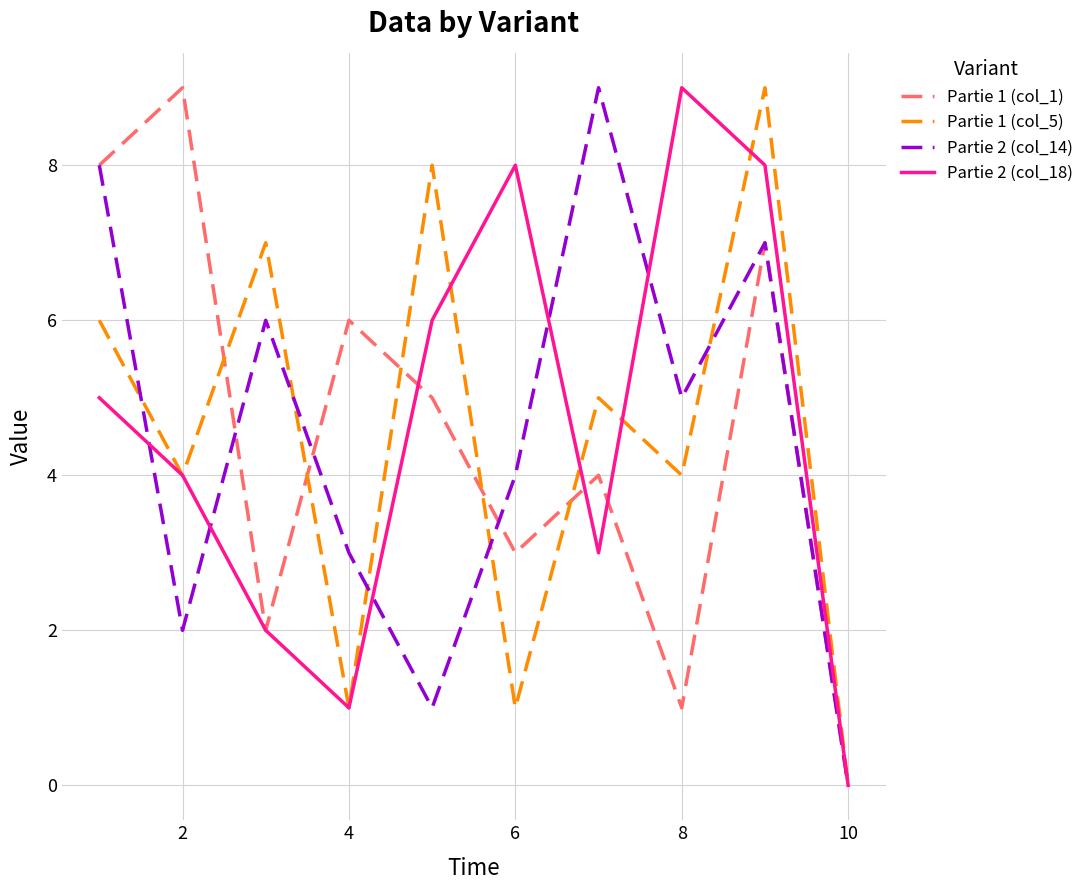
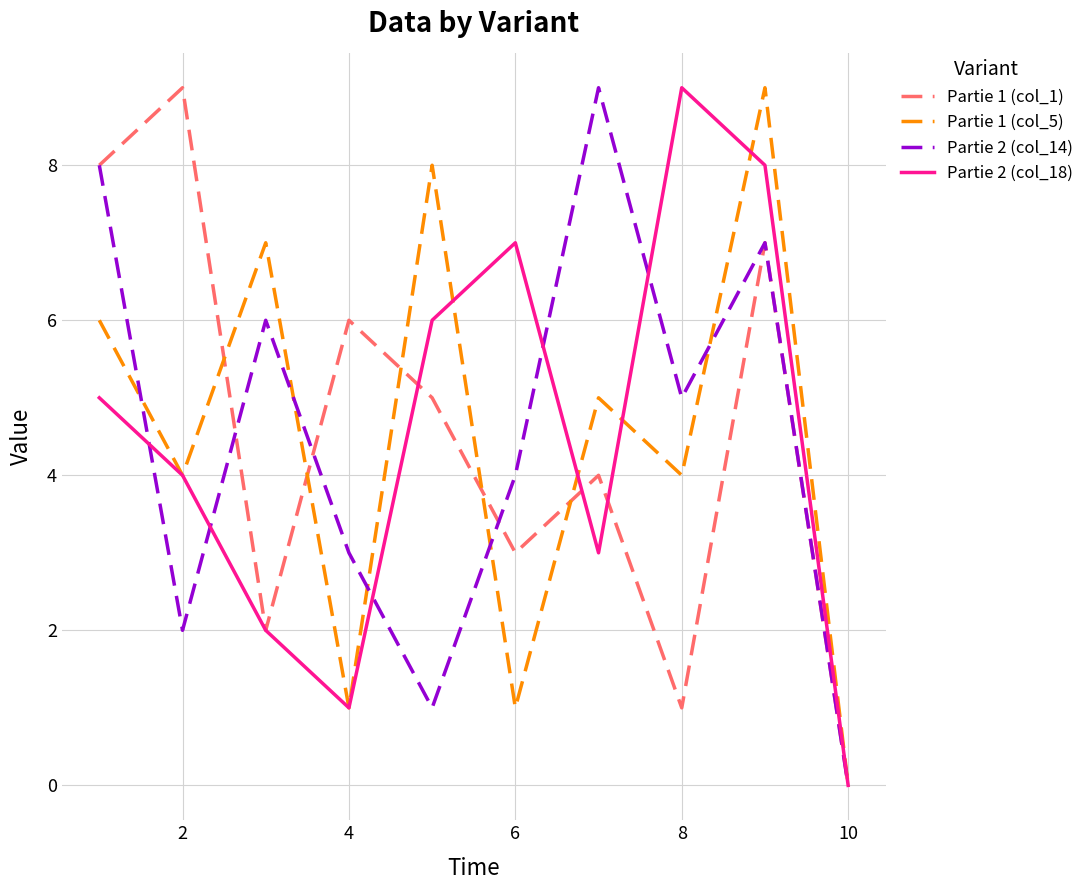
  {
    "Partie 1 (col_1)": {
      "2": 9,
      "4": 6,
      "6": 3,
      "8": 1
    },
    "Partie 1 (col_5)": {
      "6": 1,
      "8": 4
    },
    "Partie 2 (col_14)": {
      "2": 2,
      "4": 3,
      "6": 4,
      "8": 5
    },
    "Partie 2 (col_18)": {
-     "6": 8,
+     "6": 7,
      "8": 9
    }
  }
